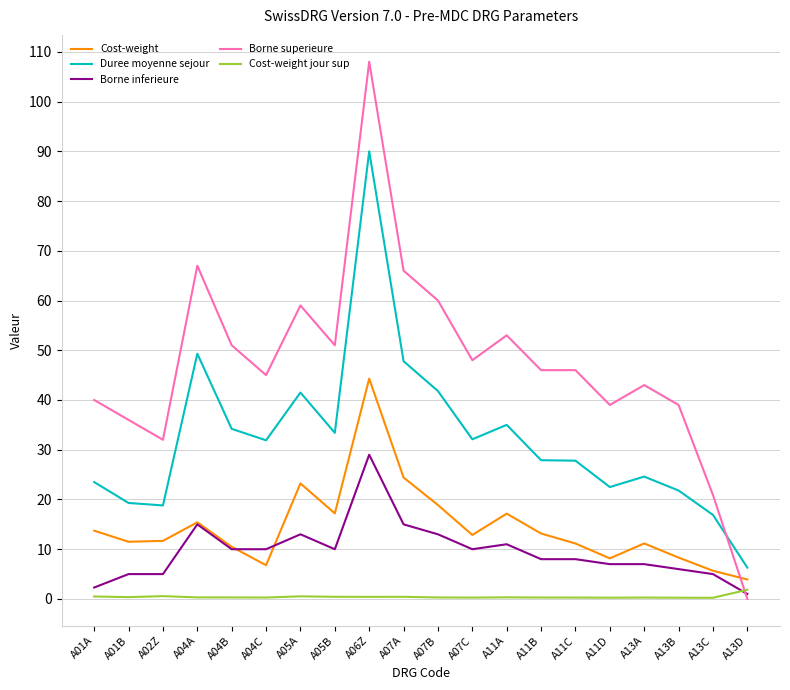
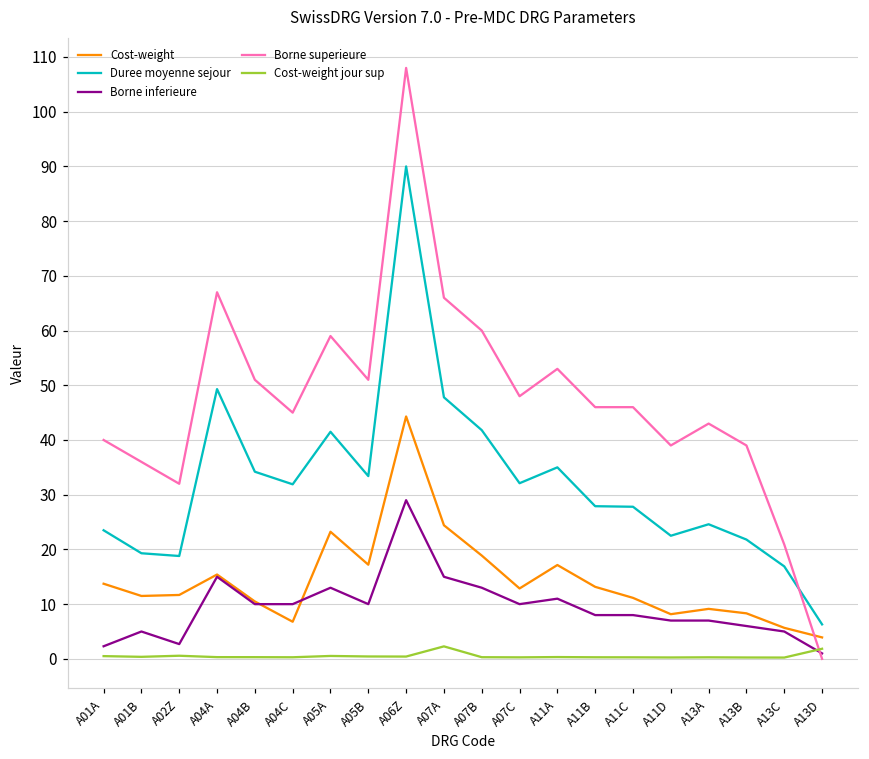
  {
    "Cost-weight": {
      "A01A": 14,
      "A01B": 11,
      "A02Z": 12,
      "A04C": 7,
      "A05A": 23,
      "A05B": 17,
      "A06Z": 44,
      "A07A": 24,
      "A07B": 19,
      "A07C": 13,
      "A11A": 17,
      "A11B": 13,
      "A11C": 11,
      "A11D": 8,
-     "A13A": 11,
+     "A13A": 9,
      "A13B": 8,
      "A13C": 6,
      "A13D": 4
    },
    "Duree moyenne sejour": {
      "A01A": 24,
      "A01B": 19,
      "A02Z": 19,
      "A04A": 49,
      "A04B": 34,
      "A04C": 32,
      "A05A": 42,
      "A05B": 33,
      "A06Z": 90,
      "A07A": 48,
      "A07B": 42,
      "A07C": 32,
      "A11A": 35,
      "A11B": 28,
      "A11C": 28,
      "A11D": 23,
      "A13A": 25,
      "A13B": 22,
      "A13C": 17,
      "A13D": 6
    },
    "Borne inferieure": {
      "A01A": 2,
      "A01B": 5,
-     "A02Z": 5,
+     "A02Z": 3,
      "A04C": 10,
      "A05A": 13,
      "A05B": 10,
      "A06Z": 29,
      "A07A": 15,
      "A07B": 13,
      "A07C": 10,
      "A11A": 11,
      "A11B": 8,
      "A11C": 8,
      "A11D": 7,
      "A13A": 7,
      "A13B": 6,
      "A13C": 5,
      "A13D": 1
    },
    "Borne superieure": {
      "A01A": 40,
      "A01B": 36,
      "A02Z": 32,
      "A04A": 67,
      "A04B": 51,
      "A04C": 45,
      "A05A": 59,
      "A05B": 51,
      "A06Z": 108,
      "A07A": 66,
      "A07B": 60,
      "A07C": 48,
      "A11A": 53,
      "A11B": 46,
      "A11C": 46,
      "A11D": 39,
      "A13A": 43,
      "A13B": 39,
      "A13C": 21,
      "A13D": 0
    },
    "Cost-weight jour sup": {
      "A01A": 1,
      "A01B": 0,
      "A02Z": 1,
      "A04A": 0,
      "A04B": 0,
      "A04C": 0,
      "A05A": 1,
      "A05B": 0,
      "A06Z": 0,
-     "A07A": 0,
+     "A07A": 2,
      "A07B": 0,
      "A07C": 0,
      "A11A": 0,
      "A11B": 0,
      "A11C": 0,
      "A11D": 0,
      "A13A": 0,
      "A13B": 0,
      "A13C": 0,
      "A13D": 2
    }
  }
